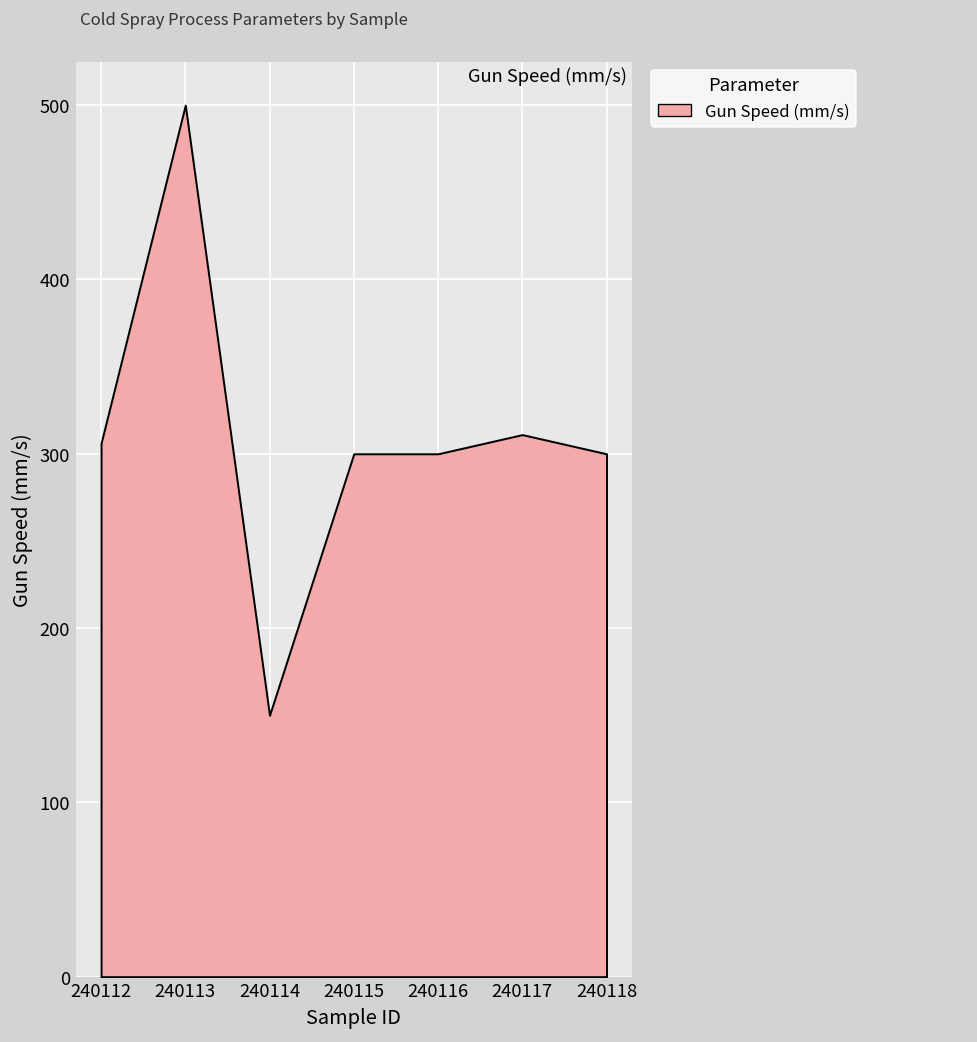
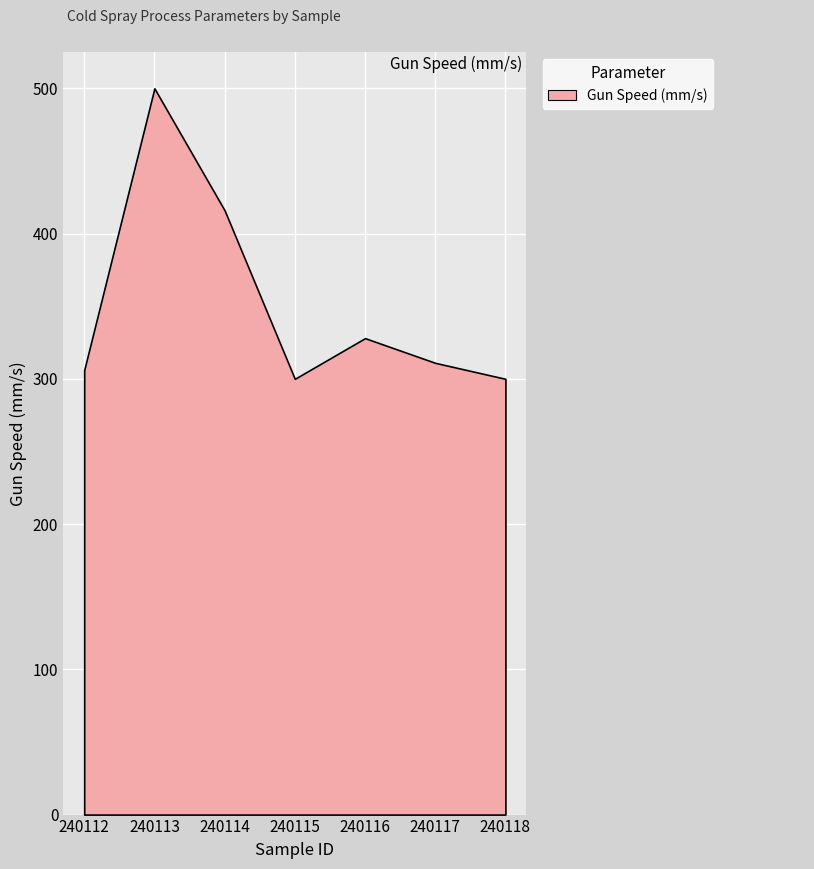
  {
    "240112": 306,
    "240113": 500,
-   "240114": 150,
+   "240114": 416,
    "240115": 300,
-   "240116": 300,
+   "240116": 328,
    "240117": 311,
    "240118": 300
  }
